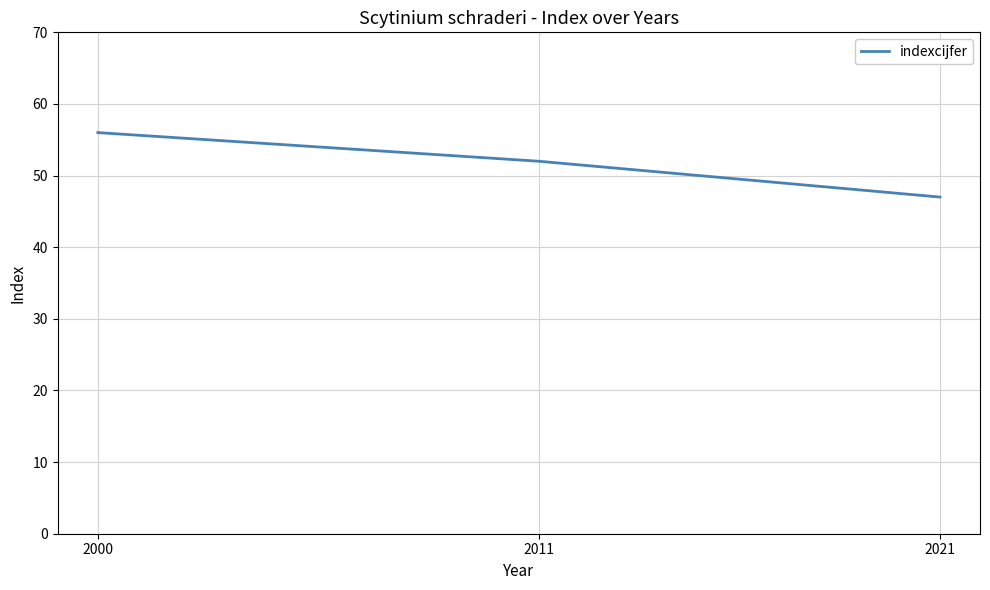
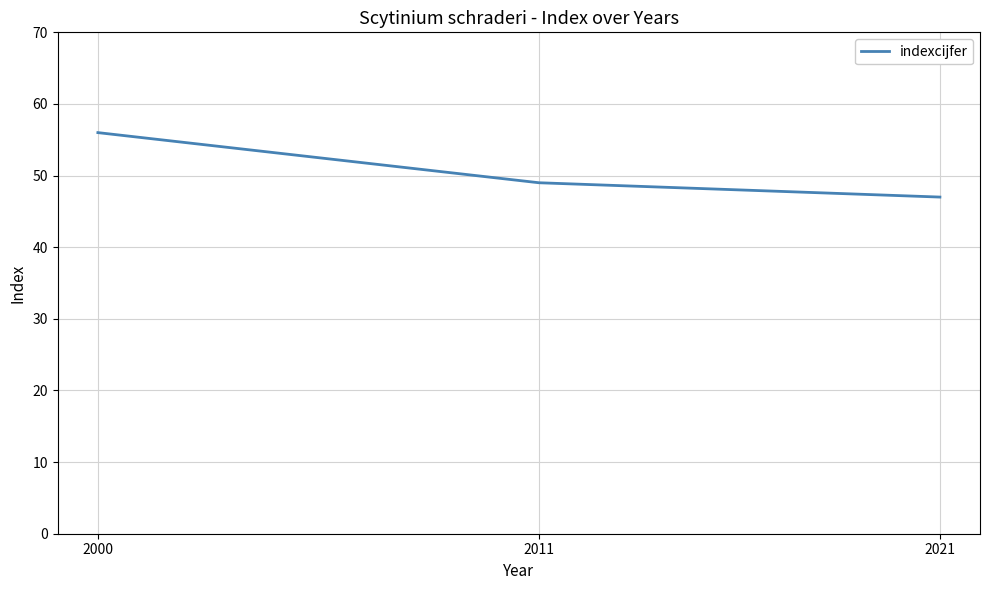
  {
    "2000": 56,
-   "2011": 52,
+   "2011": 49,
    "2021": 47
  }
